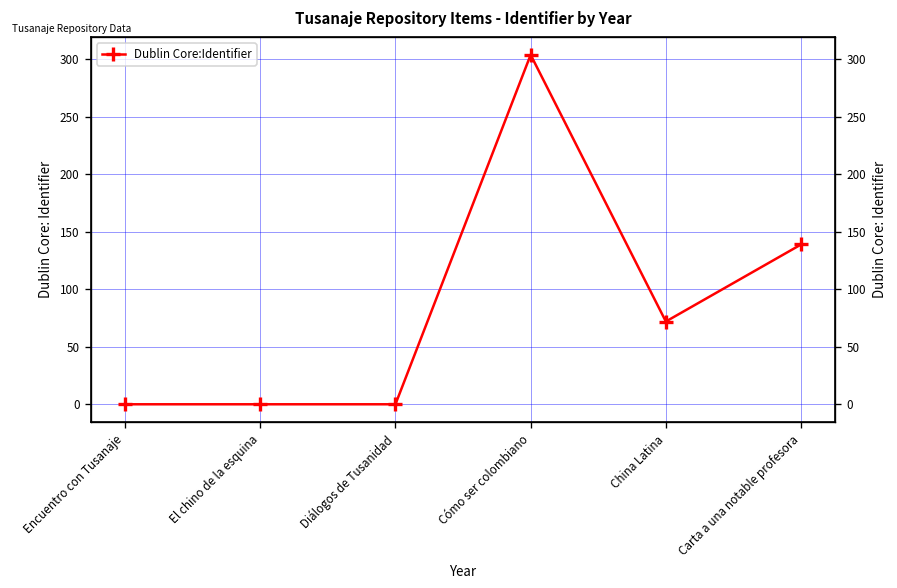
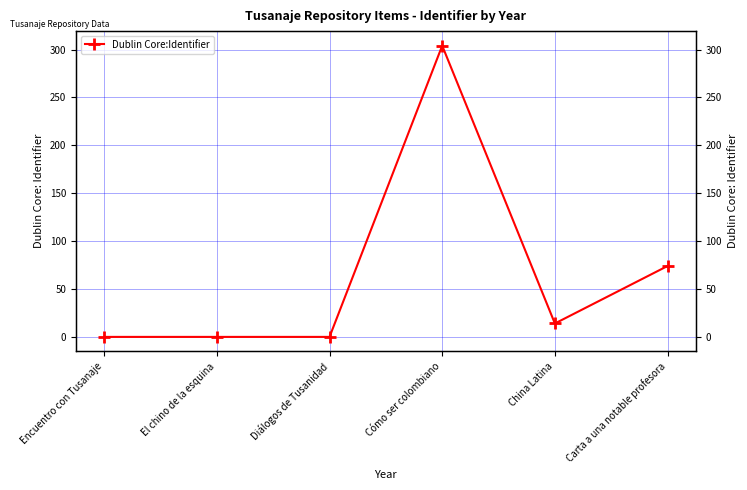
  {
    "Encuentro con Tusanaje": 0,
    "El chino de la esquina": 0,
    "Diálogos de Tusanidad": 0,
    "Cómo ser colombiano": 300,
-   "China Latina": 70,
-   "Carta a una notable profesora": 140
+   "China Latina": 10,
+   "Carta a una notable profesora": 70
  }
